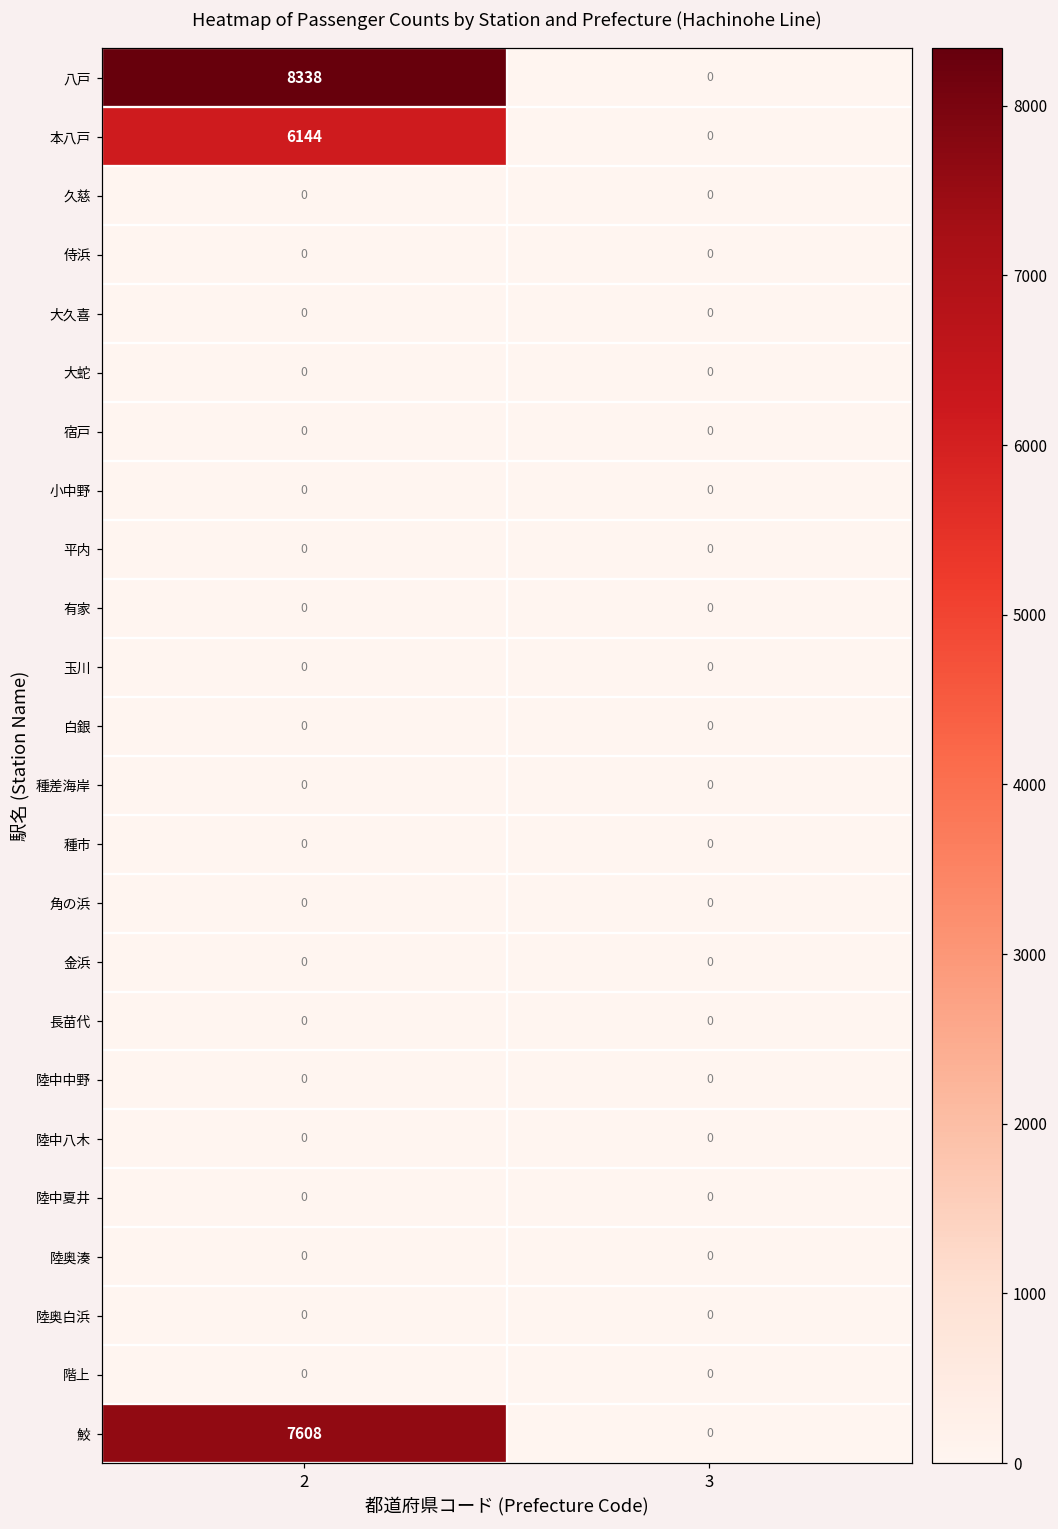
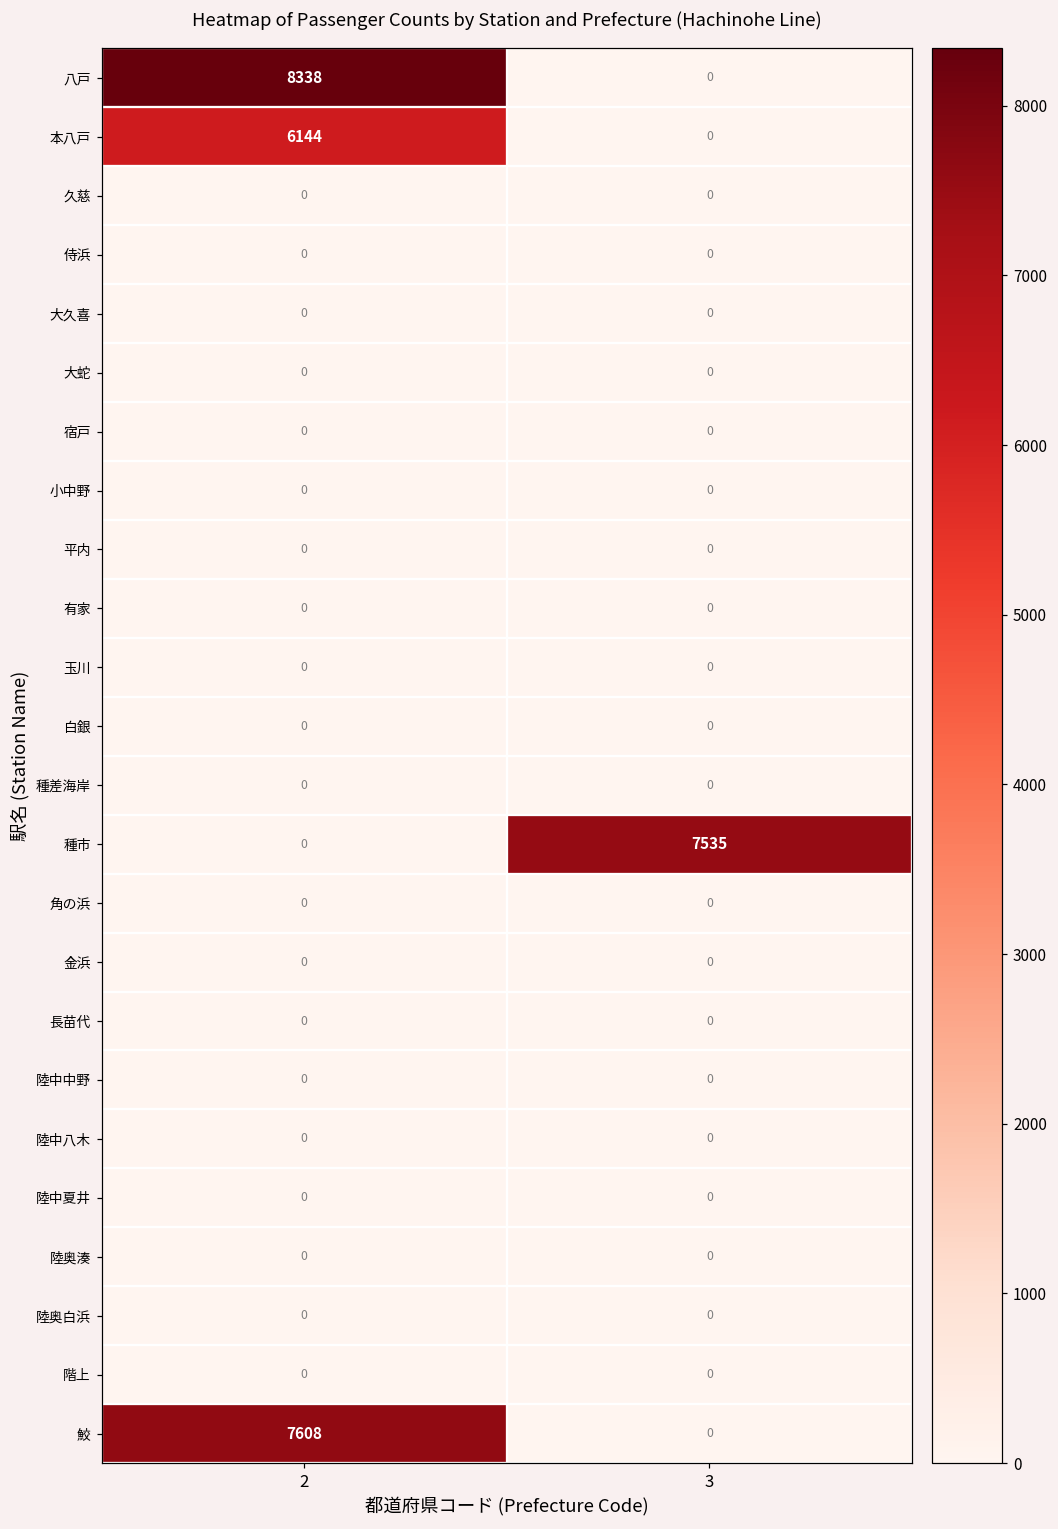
  {
    "八戸": {
      "2": 8338,
      "3": 0
    },
    "本八戸": {
      "2": 6144,
      "3": 0
    },
    "久慈": {
      "2": 0,
      "3": 0
    },
    "侍浜": {
      "2": 0,
      "3": 0
    },
    "大久喜": {
      "2": 0,
      "3": 0
    },
    "大蛇": {
      "2": 0,
      "3": 0
    },
    "宿戸": {
      "2": 0,
      "3": 0
    },
    "小中野": {
      "2": 0,
      "3": 0
    },
    "平内": {
      "2": 0,
      "3": 0
    },
    "有家": {
      "2": 0,
      "3": 0
    },
    "玉川": {
      "2": 0,
      "3": 0
    },
    "白銀": {
      "2": 0,
      "3": 0
    },
    "種差海岸": {
      "2": 0,
      "3": 0
    },
    "種市": {
      "2": 0,
-     "3": 0
+     "3": 7535
    },
    "角の浜": {
      "2": 0,
      "3": 0
    },
    "金浜": {
      "2": 0,
      "3": 0
    },
    "長苗代": {
      "2": 0,
      "3": 0
    },
    "陸中中野": {
      "2": 0,
      "3": 0
    },
    "陸中八木": {
      "2": 0,
      "3": 0
    },
    "陸中夏井": {
      "2": 0,
      "3": 0
    },
    "陸奥湊": {
      "2": 0,
      "3": 0
    },
    "陸奥白浜": {
      "2": 0,
      "3": 0
    },
    "階上": {
      "2": 0,
      "3": 0
    },
    "鮫": {
      "2": 7608,
      "3": 0
    }
  }
